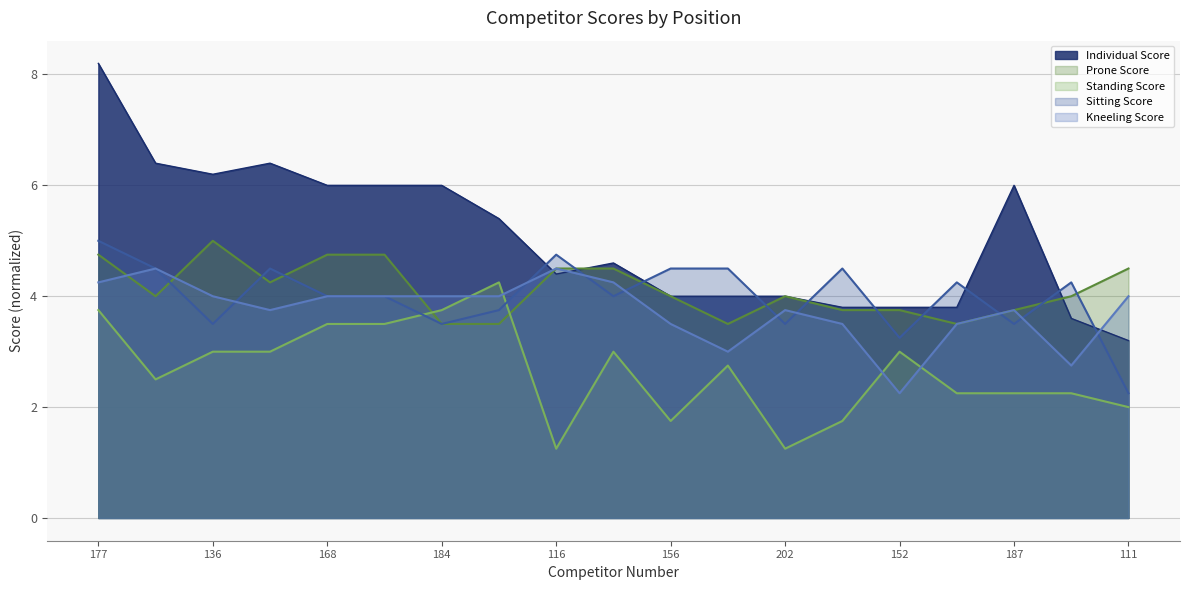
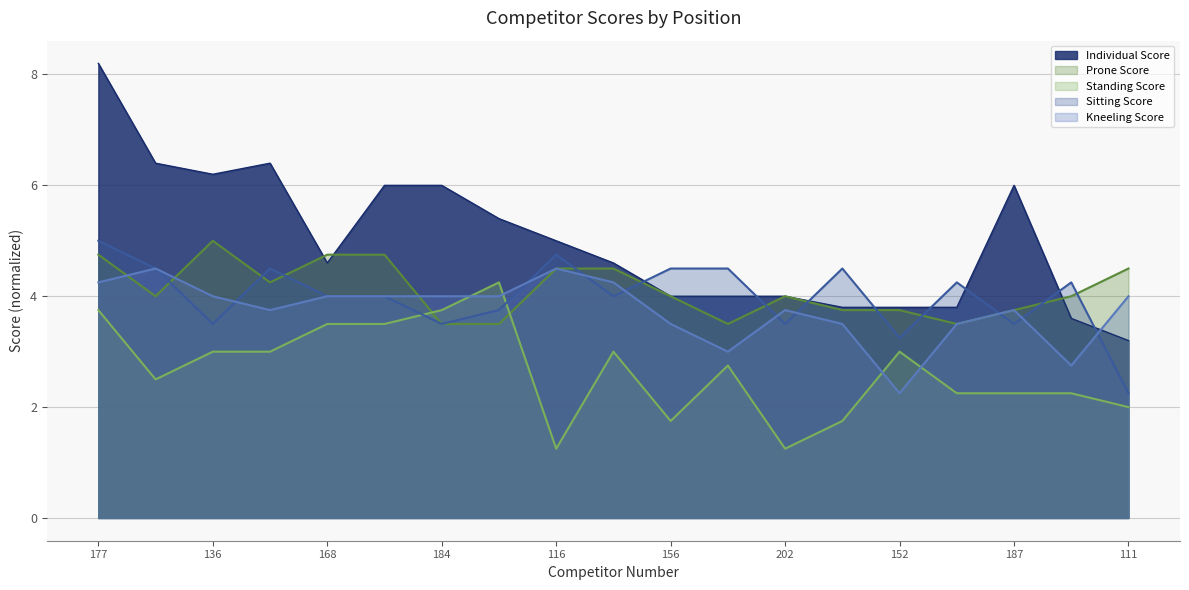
  {
    "Individual Score": {
      "177": 8.2,
      "136": 6.2,
-     "168": 6.0,
+     "168": 4.6,
      "184": 6.0,
-     "116": 4.4,
+     "116": 5.0,
      "152": 3.8,
      "187": 6.0,
      "111": 3.2
    }
  }
